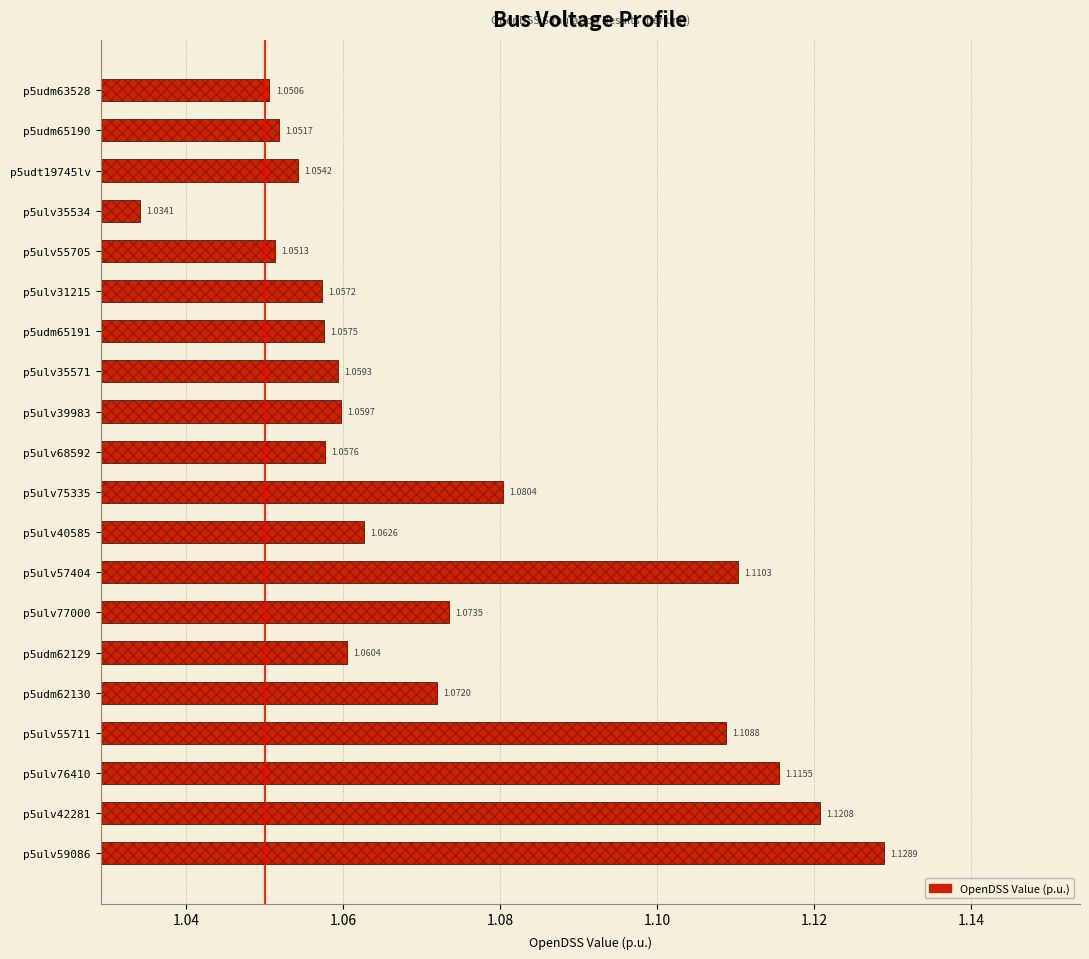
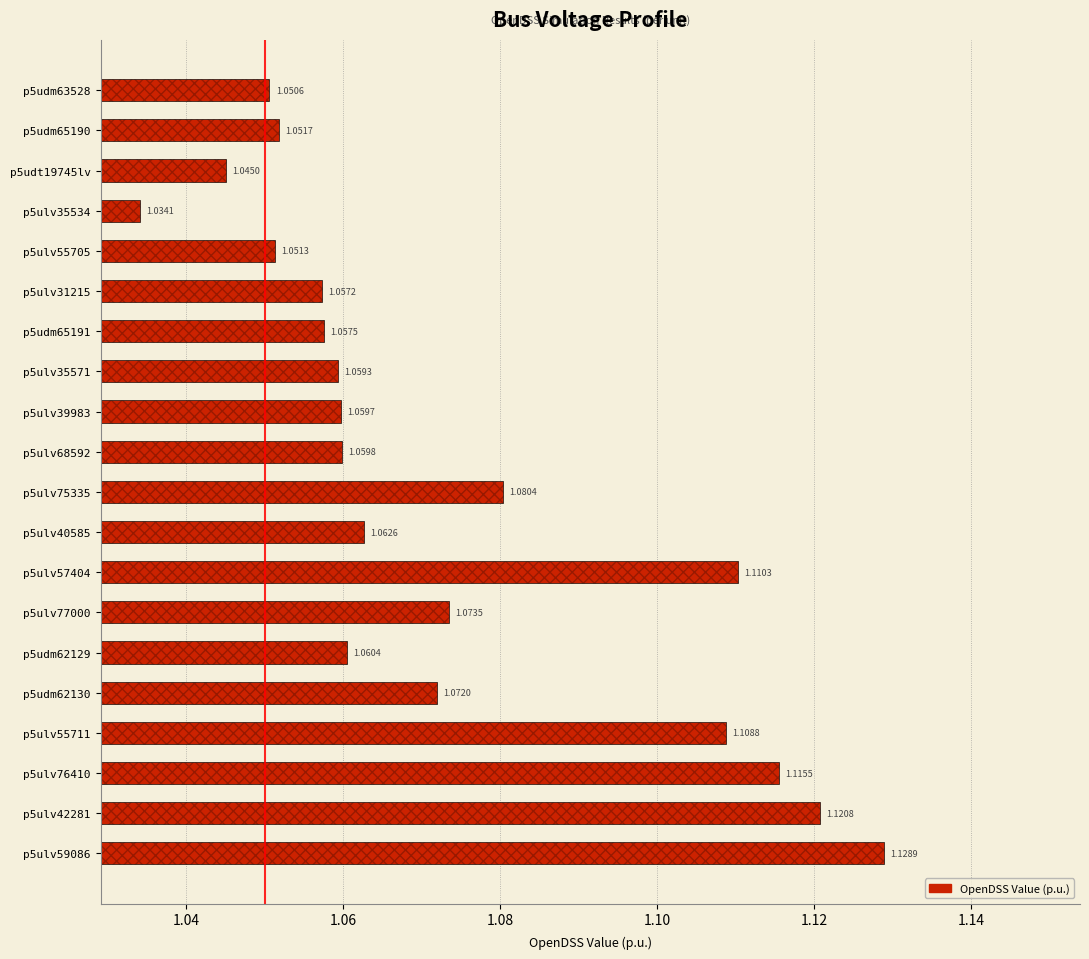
  {
    "p5udm63528": 1.0506,
    "p5udm65190": 1.0517,
-   "p5udt19745lv": 1.0542,
+   "p5udt19745lv": 1.0450,
    "p5ulv35534": 1.0341,
    "p5ulv55705": 1.0513,
    "p5ulv31215": 1.0572,
    "p5udm65191": 1.0575,
    "p5ulv35571": 1.0593,
    "p5ulv39983": 1.0597,
-   "p5ulv68592": 1.0576,
+   "p5ulv68592": 1.0598,
    "p5ulv75335": 1.0804,
    "p5ulv40585": 1.0626,
    "p5ulv57404": 1.1103,
    "p5ulv77000": 1.0735,
    "p5udm62129": 1.0604,
    "p5udm62130": 1.0720,
    "p5ulv55711": 1.1088,
    "p5ulv76410": 1.1155,
    "p5ulv42281": 1.1208,
    "p5ulv59086": 1.1289
  }
